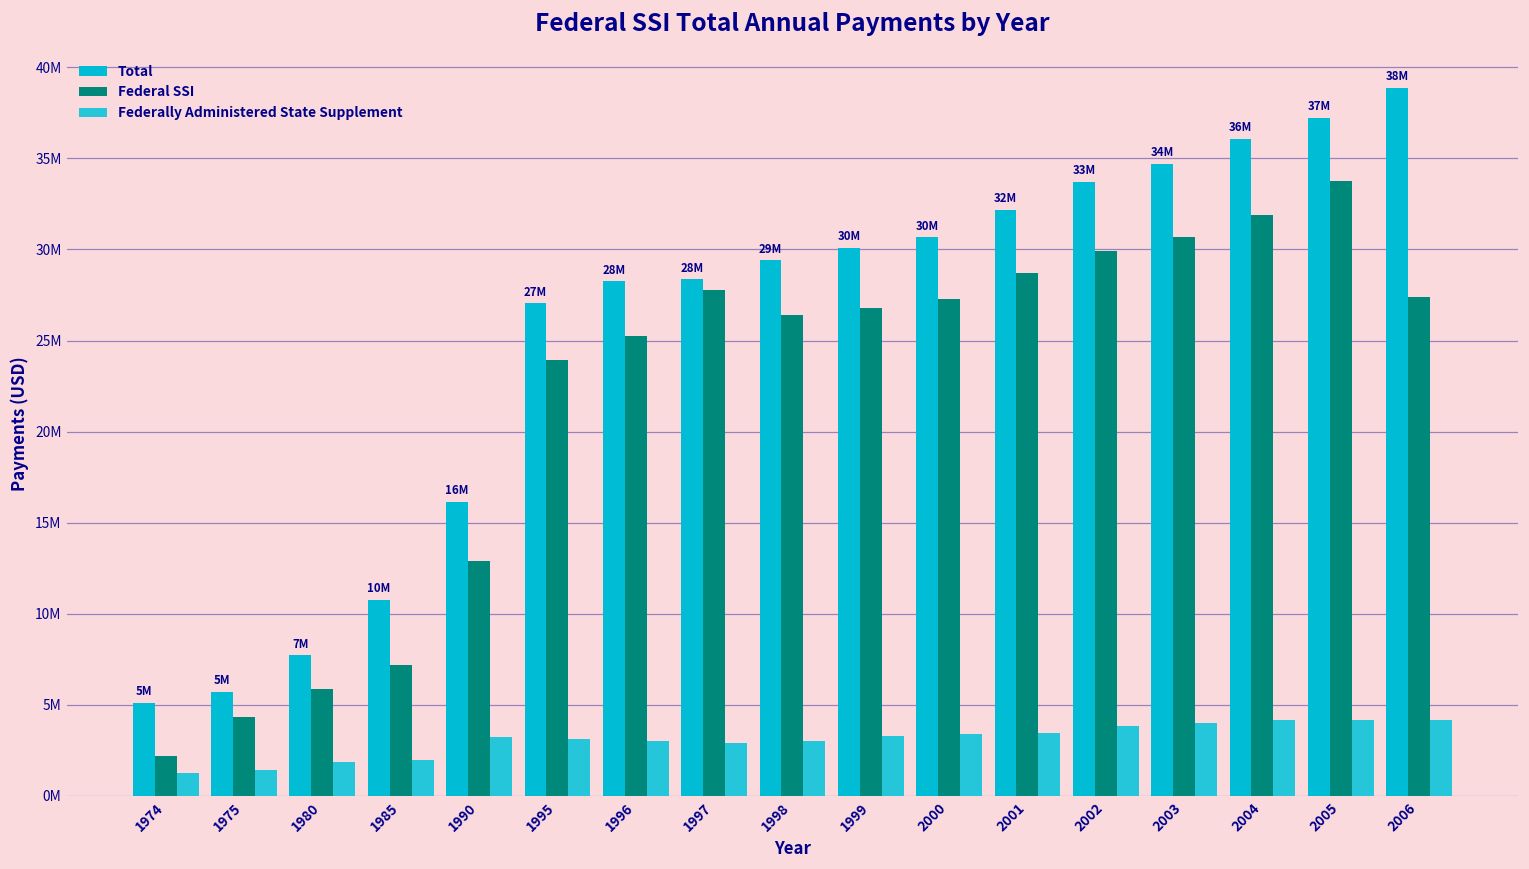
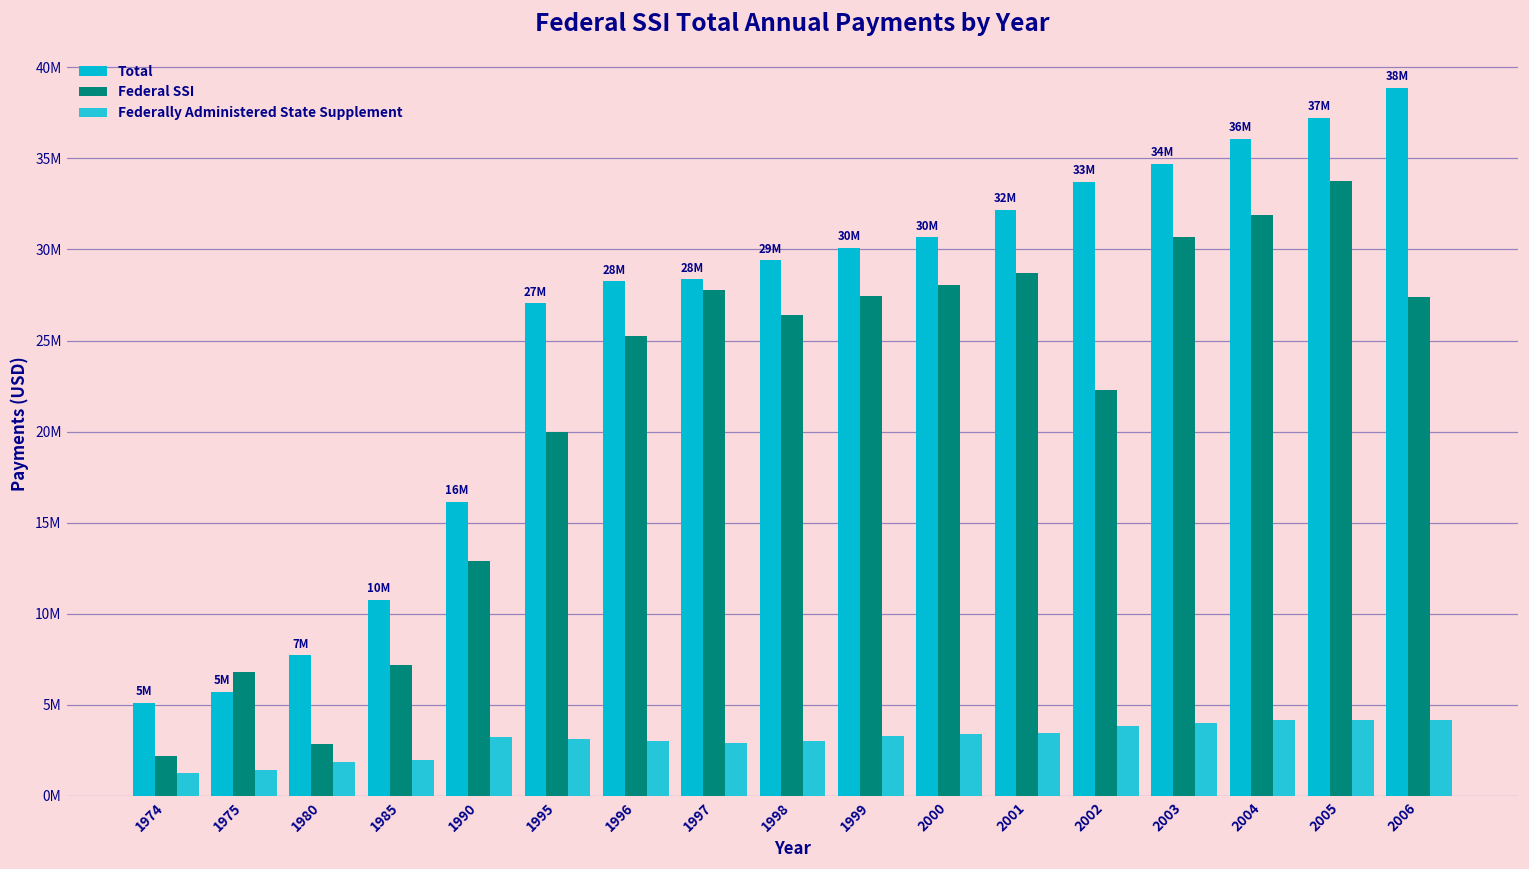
  {
    "Federal SSI": {
      "1974": 2200000,
-     "1975": 4300000,
-     "1980": 5900000,
+     "1975": 6800000,
+     "1980": 2900000,
      "1985": 7200000,
      "1990": 12900000,
-     "1995": 23900000,
+     "1995": 20000000,
      "1996": 25300000,
      "1998": 26400000,
-     "1999": 26800000,
-     "2000": 27300000,
+     "1999": 27400000,
+     "2000": 28000000,
      "2001": 28700000,
-     "2002": 29900000,
+     "2002": 22300000,
      "2003": 30700000,
      "2004": 31900000,
      "2005": 33700000,
      "2006": 27400000
    }
  }
